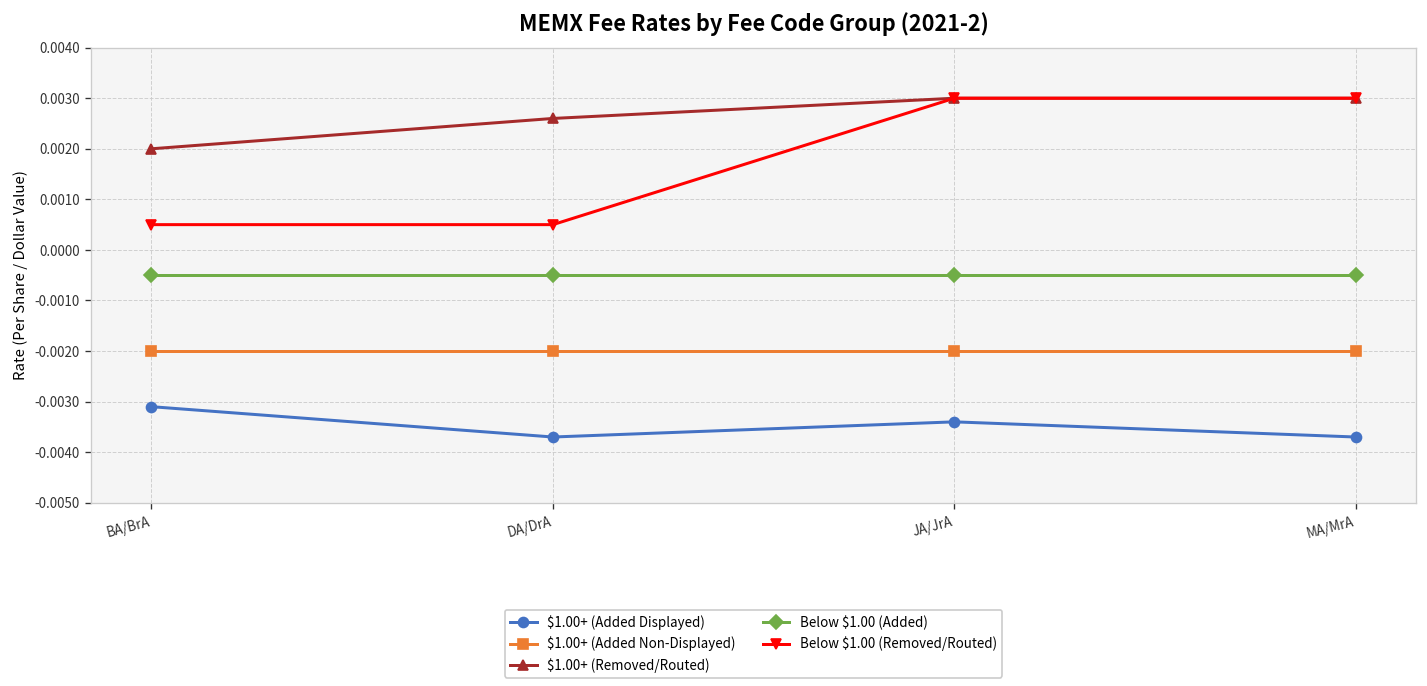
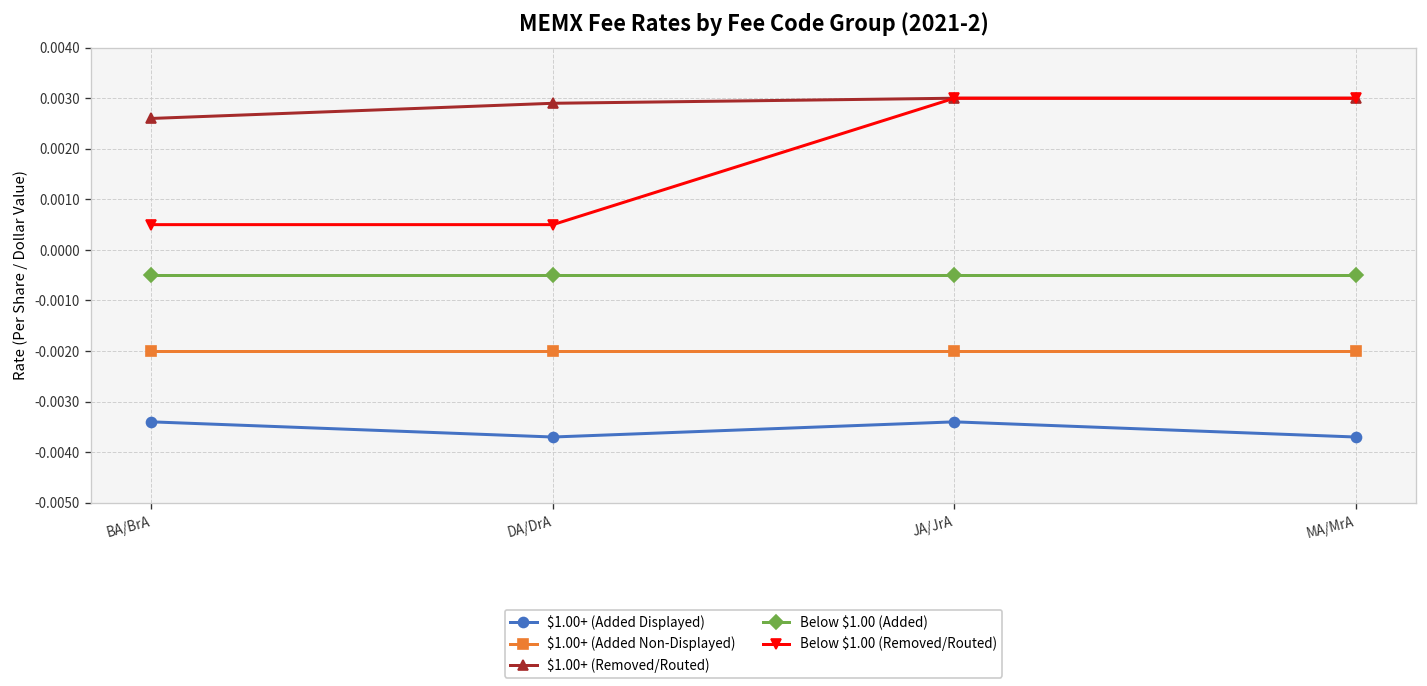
  {
    "$1.00+ (Added Displayed)": {
-     "BA/BrA": -0.0031,
+     "BA/BrA": -0.0034,
      "DA/DrA": -0.0037,
      "JA/JrA": -0.0034,
      "MA/MrA": -0.0037
    },
    "$1.00+ (Added Non-Displayed)": {
      "BA/BrA": -0.0020,
      "DA/DrA": -0.0020,
      "JA/JrA": -0.0020,
      "MA/MrA": -0.0020
    },
    "$1.00+ (Removed/Routed)": {
-     "BA/BrA": 0.0020,
-     "DA/DrA": 0.0026
+     "BA/BrA": 0.0026,
+     "DA/DrA": 0.0029
    },
    "Below $1.00 (Added)": {
      "BA/BrA": -0.0005,
      "DA/DrA": -0.0005,
      "JA/JrA": -0.0005,
      "MA/MrA": -0.0005
    },
    "Below $1.00 (Removed/Routed)": {
      "BA/BrA": 0.0005,
      "DA/DrA": 0.0005
    }
  }
